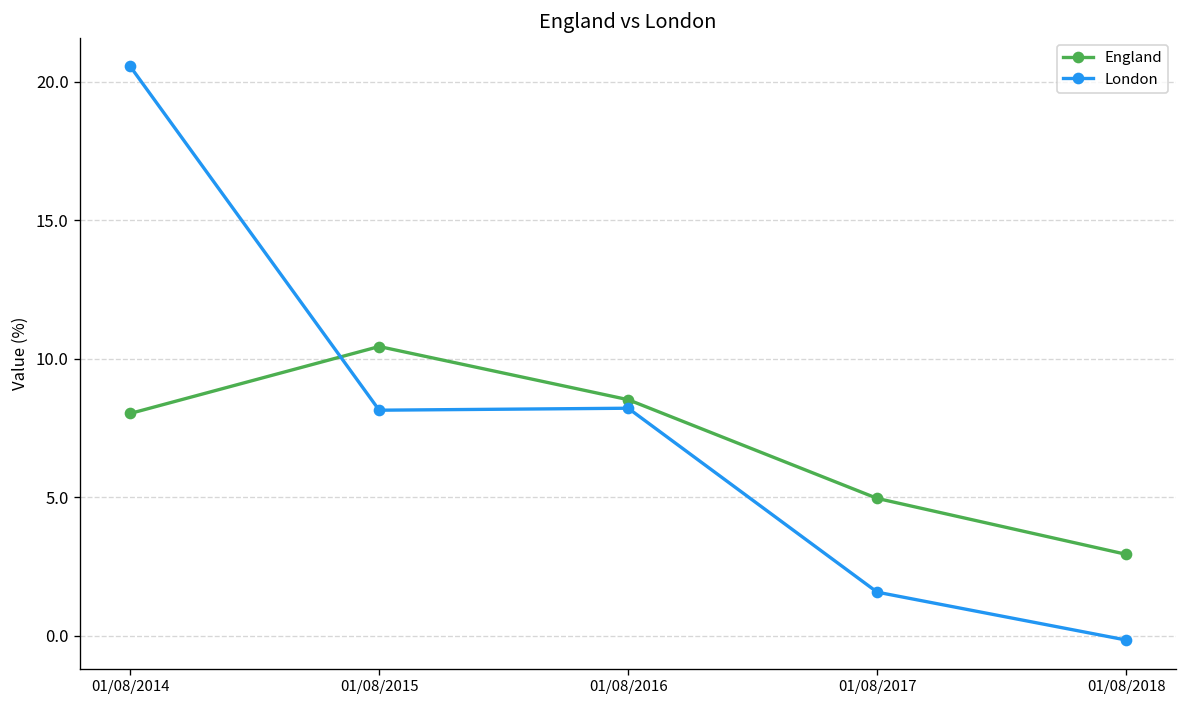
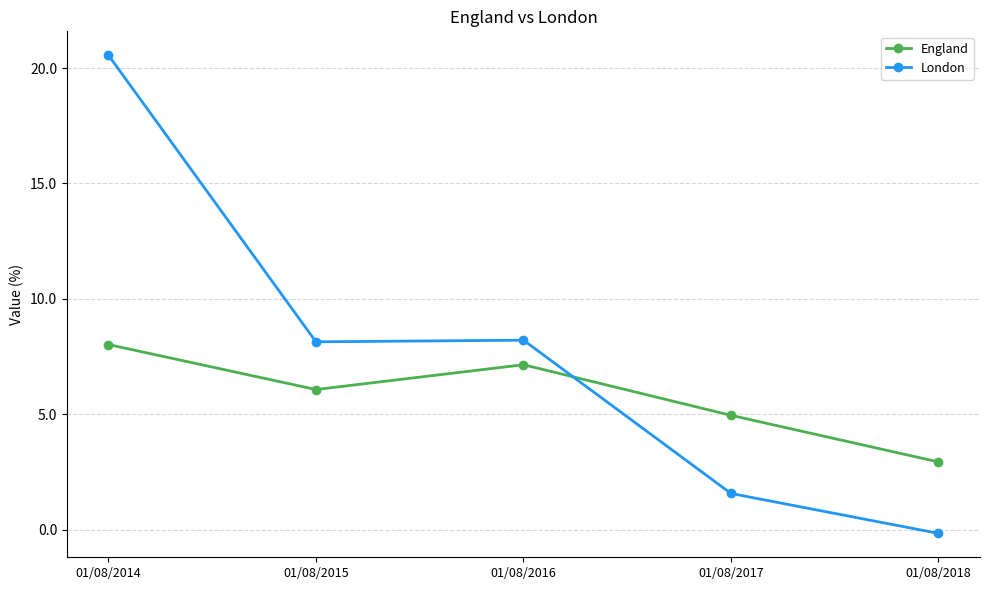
  {
    "England": {
      "01/08/2014": 8.0,
-     "01/08/2015": 10.4,
-     "01/08/2016": 8.5,
+     "01/08/2015": 6.1,
+     "01/08/2016": 7.1,
      "01/08/2017": 5.0,
      "01/08/2018": 2.9
    },
    "London": {
      "01/08/2014": 20.6,
      "01/08/2015": 8.1,
      "01/08/2016": 8.2,
      "01/08/2017": 1.6,
      "01/08/2018": -0.2
    }
  }
